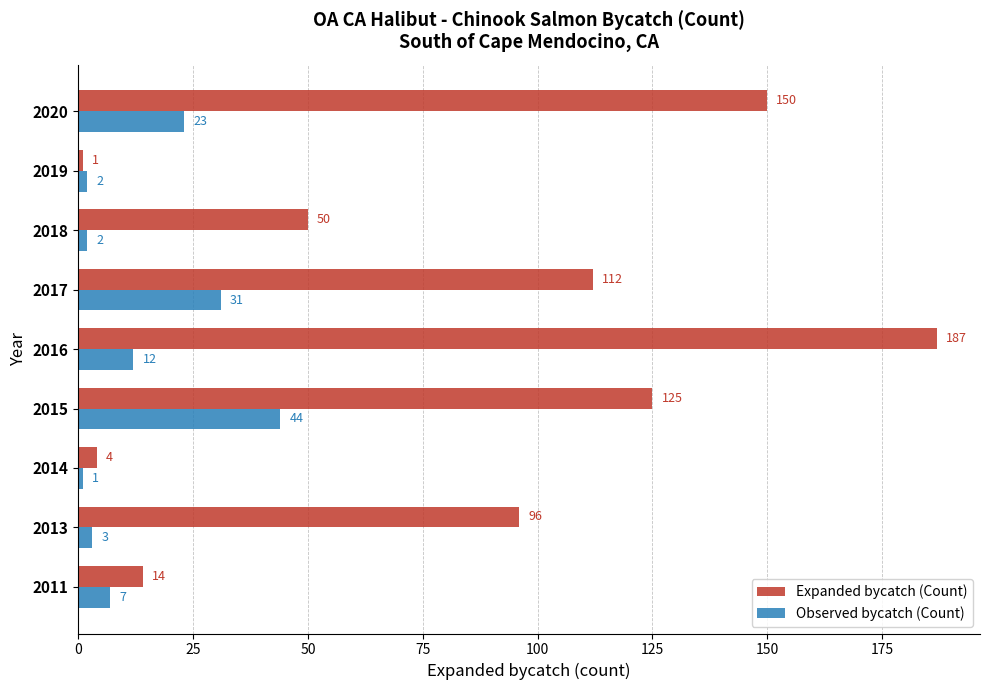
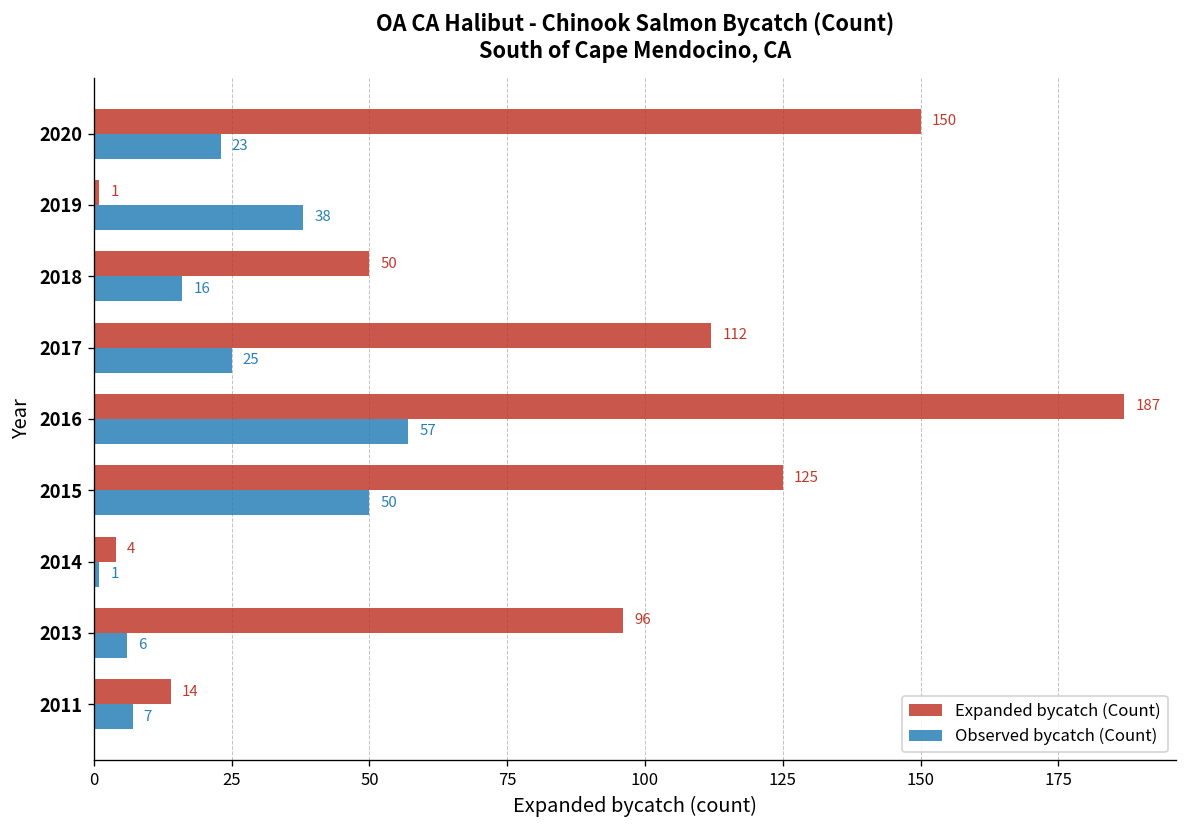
  {
    "Expanded bycatch (Count)": {
      "2020": 150,
      "2019": 1,
      "2018": 50,
      "2017": 112,
      "2016": 187,
      "2015": 125,
      "2014": 4,
      "2013": 96,
      "2011": 14
    },
    "Observed bycatch (Count)": {
      "2020": 23,
-     "2019": 2,
-     "2018": 2,
-     "2017": 31,
-     "2016": 12,
-     "2015": 44,
+     "2019": 38,
+     "2018": 16,
+     "2017": 25,
+     "2016": 57,
+     "2015": 50,
      "2014": 1,
-     "2013": 3,
+     "2013": 6,
      "2011": 7
    }
  }
